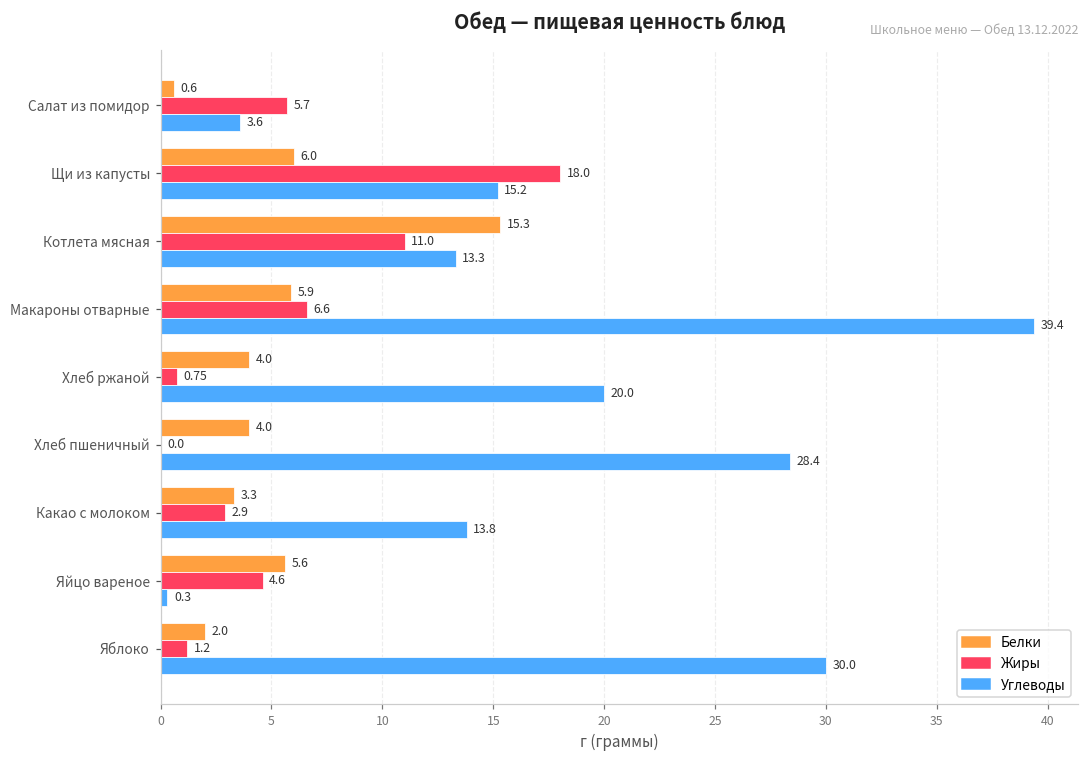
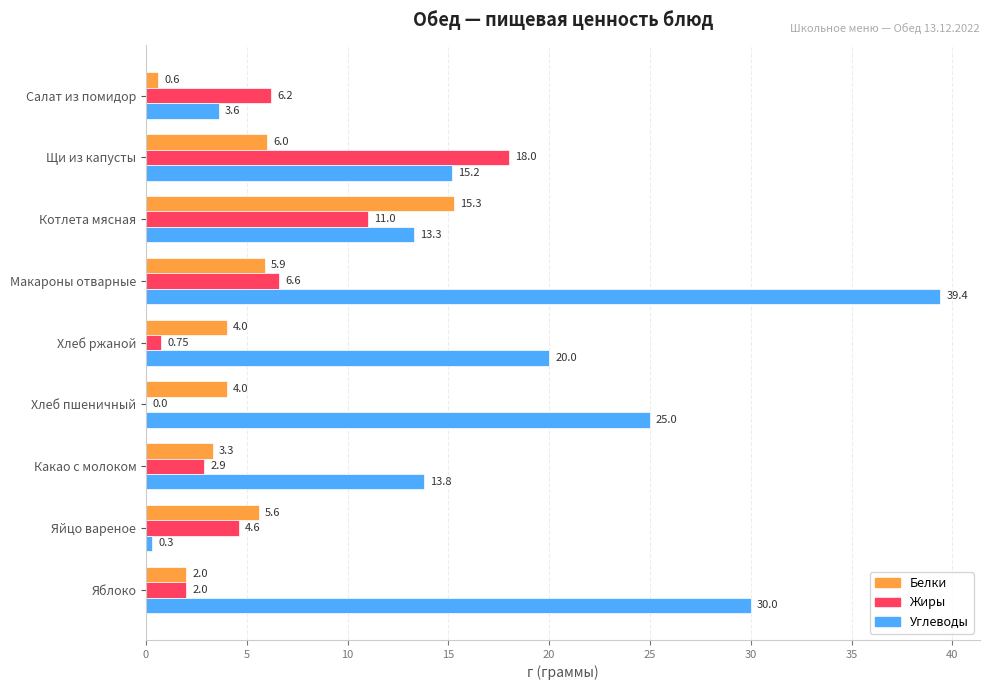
  {
    "Белки": {
      "Салат из помидор": 0.6,
      "Щи из капусты": 6.0,
      "Котлета мясная": 15.3,
      "Макароны отварные": 5.9,
      "Хлеб ржаной": 4.0,
      "Хлеб пшеничный": 4.0,
      "Какао с молоком": 3.3,
      "Яйцо вареное": 5.6,
      "Яблоко": 2.0
    },
    "Жиры": {
-     "Салат из помидор": 5.7,
+     "Салат из помидор": 6.2,
      "Щи из капусты": 18.0,
      "Котлета мясная": 11.0,
      "Макароны отварные": 6.6,
      "Хлеб ржаной": 0.75,
      "Хлеб пшеничный": 0.0,
      "Какао с молоком": 2.9,
      "Яйцо вареное": 4.6,
-     "Яблоко": 1.2
+     "Яблоко": 2.0
    },
    "Углеводы": {
      "Салат из помидор": 3.6,
      "Щи из капусты": 15.2,
      "Котлета мясная": 13.3,
      "Макароны отварные": 39.4,
      "Хлеб ржаной": 20.0,
-     "Хлеб пшеничный": 28.4,
+     "Хлеб пшеничный": 25.0,
      "Какао с молоком": 13.8,
      "Яйцо вареное": 0.3,
      "Яблоко": 30.0
    }
  }
